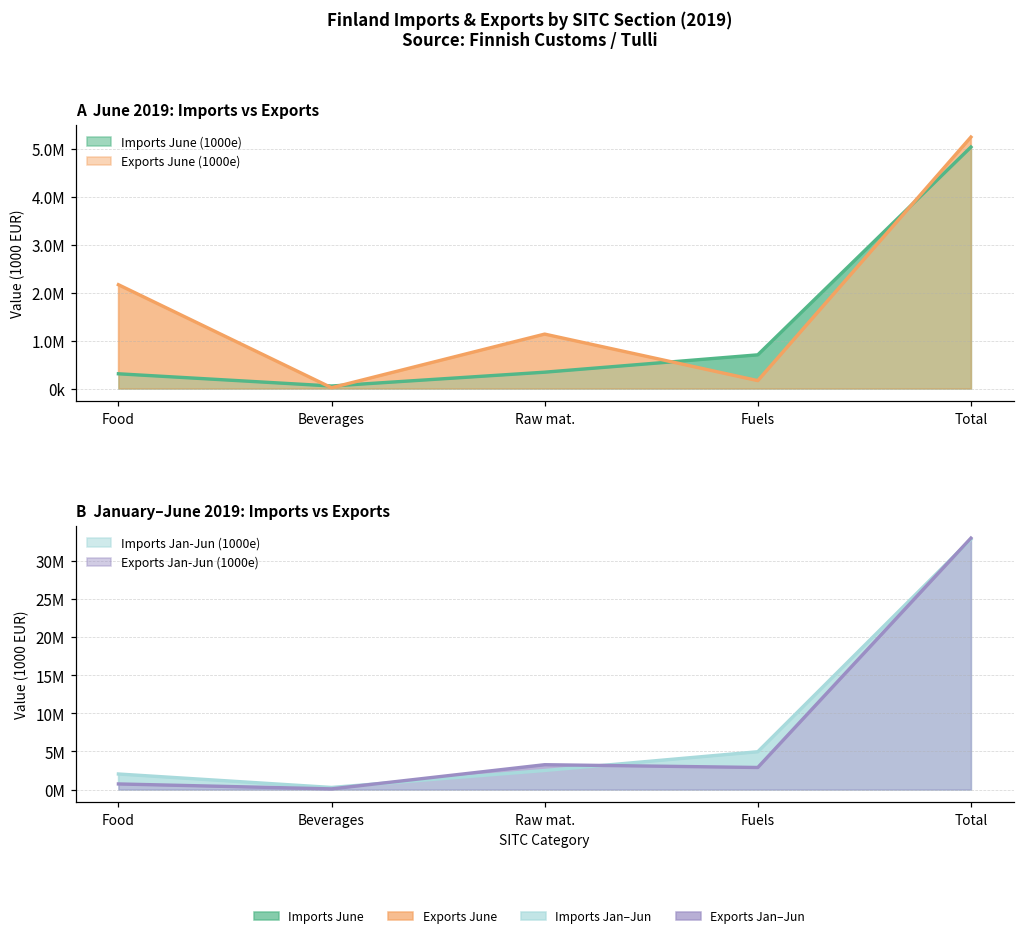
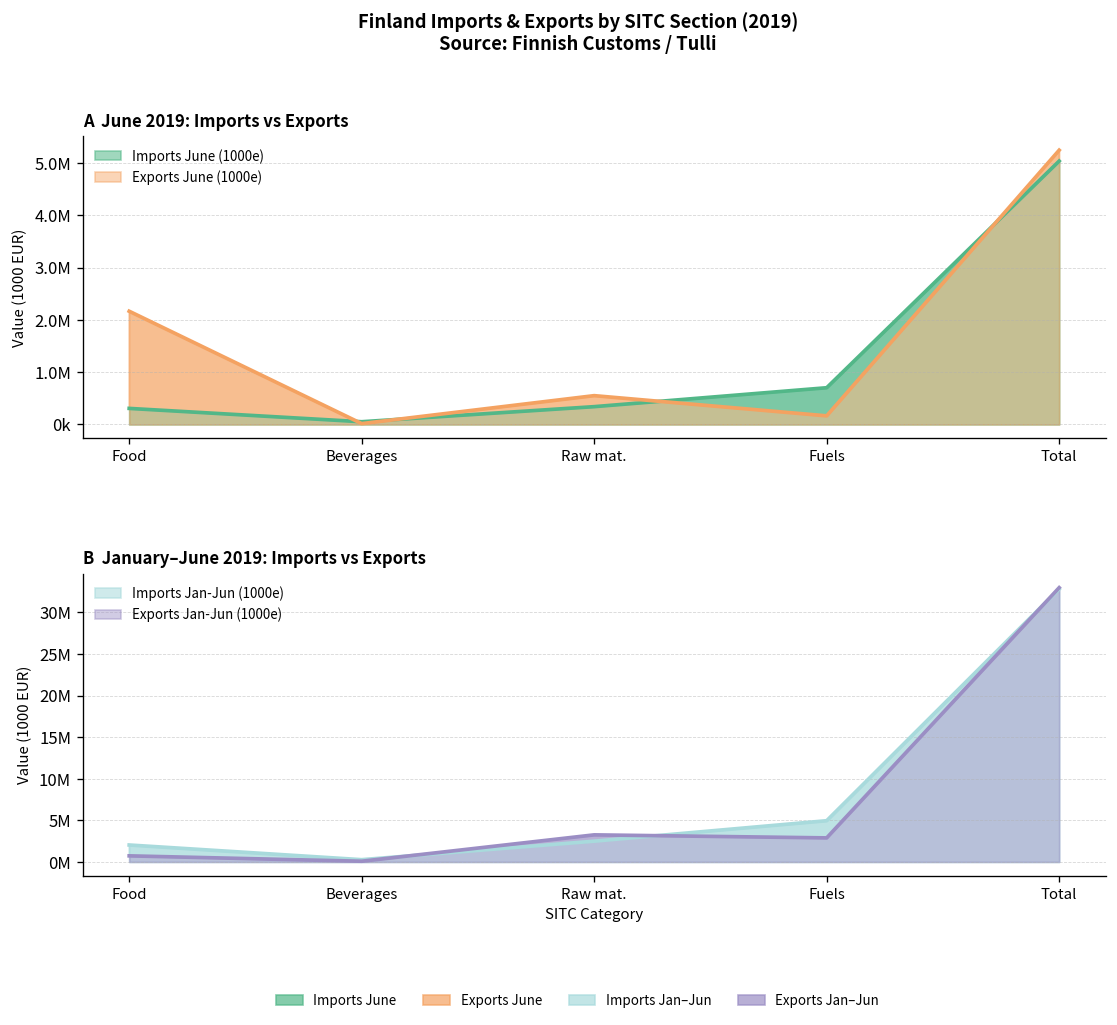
  {
    "A June 2019: Imports vs Exports": {
      "Imports June (1000e)": {
        "Food": 300000,
        "Raw mat.": 300000,
        "Fuels": 700000,
        "Total": 5000000
      },
      "Exports June (1000e)": {
        "Food": 2200000,
-       "Raw mat.": 1100000,
+       "Raw mat.": 600000,
        "Fuels": 200000,
        "Total": 5200000
      }
    }
  }
